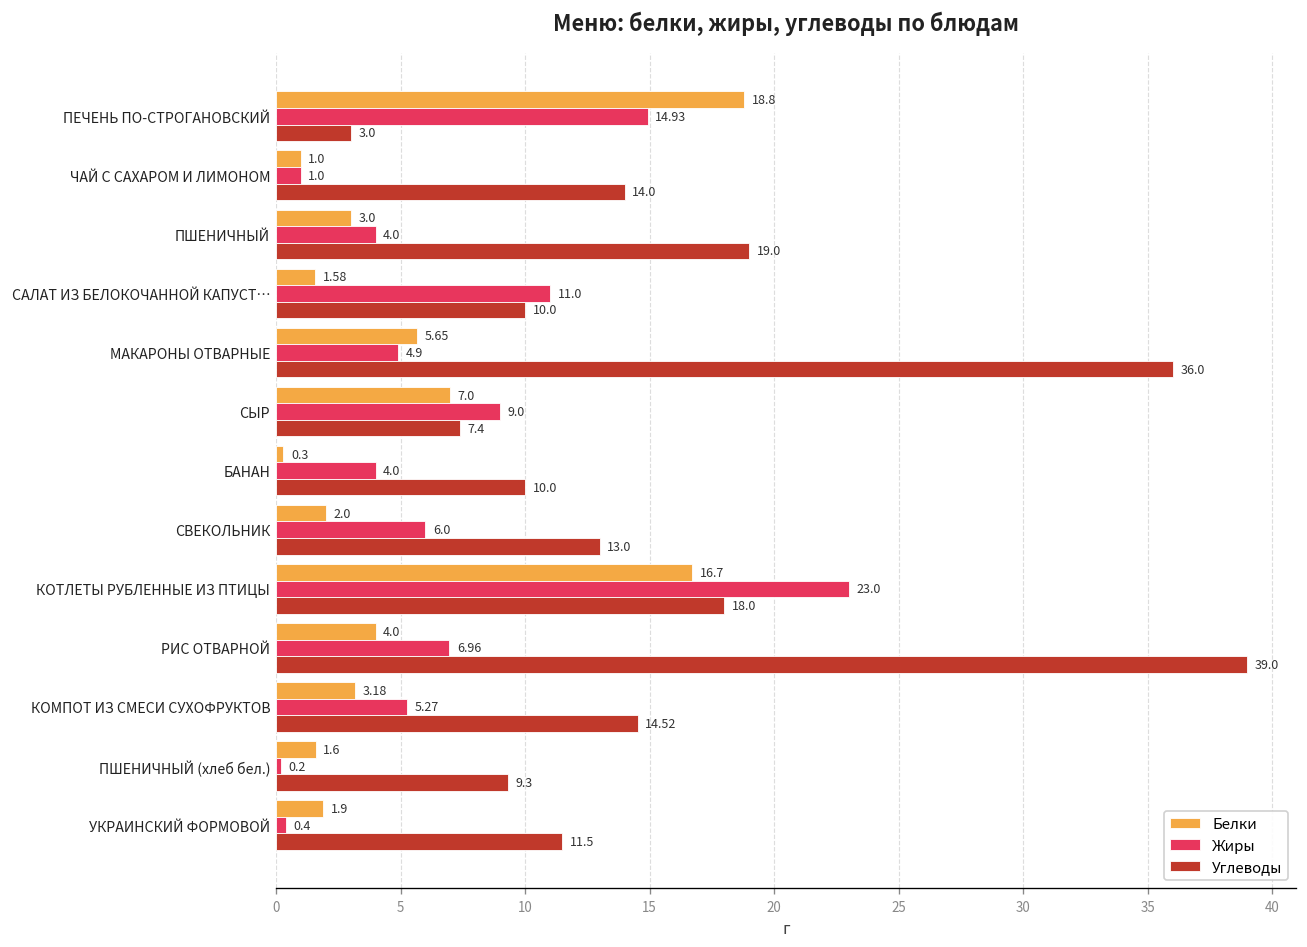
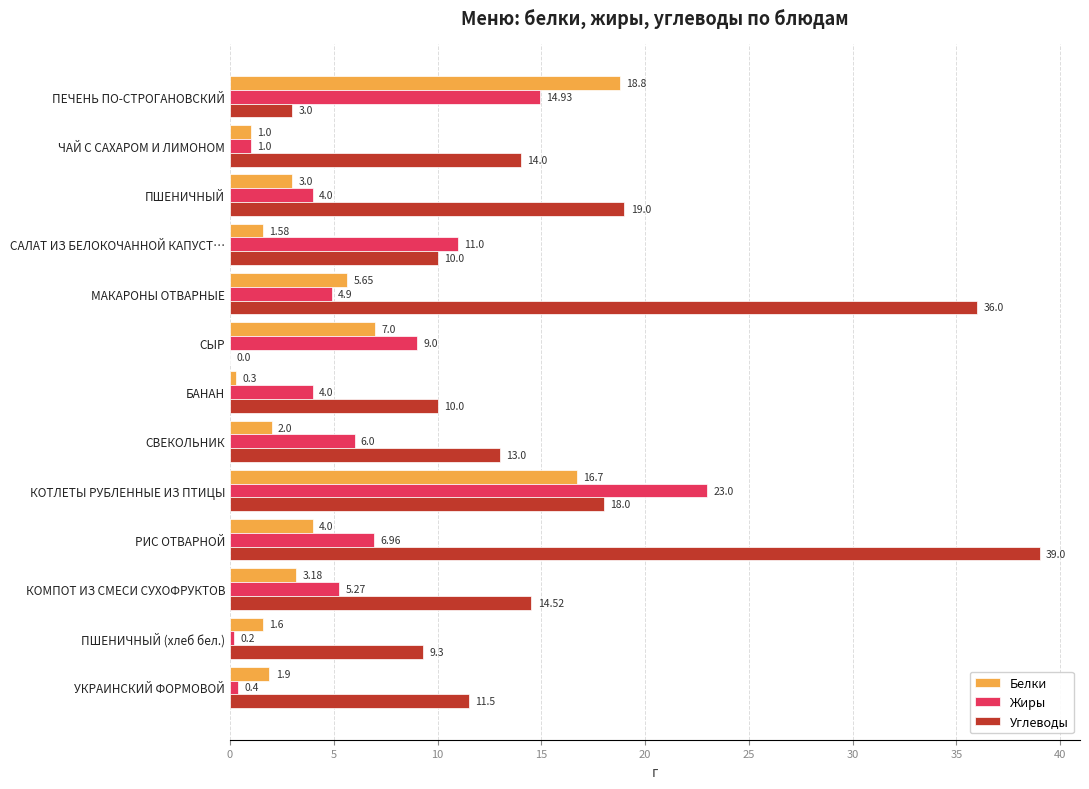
  {
    "Белки": {
      "ПЕЧЕНЬ ПО-СТРОГАНОВСКИЙ": 18.8,
      "ЧАЙ С САХАРОМ И ЛИМОНОМ": 1.0,
      "ПШЕНИЧНЫЙ": 3.0,
      "САЛАТ ИЗ БЕЛОКОЧАННОЙ КАПУСТ…": 1.58,
      "МАКАРОНЫ ОТВАРНЫЕ": 5.65,
      "СЫР": 7.0,
      "БАНАН": 0.3,
      "СВЕКОЛЬНИК": 2.0,
      "КОТЛЕТЫ РУБЛЕННЫЕ ИЗ ПТИЦЫ": 16.7,
      "РИС ОТВАРНОЙ": 4.0,
      "КОМПОТ ИЗ СМЕСИ СУХОФРУКТОВ": 3.18,
      "ПШЕНИЧНЫЙ (хлеб бел.)": 1.6,
      "УКРАИНСКИЙ ФОРМОВОЙ": 1.9
    },
    "Жиры": {
      "ПЕЧЕНЬ ПО-СТРОГАНОВСКИЙ": 14.93,
      "ЧАЙ С САХАРОМ И ЛИМОНОМ": 1.0,
      "ПШЕНИЧНЫЙ": 4.0,
      "САЛАТ ИЗ БЕЛОКОЧАННОЙ КАПУСТ…": 11.0,
      "МАКАРОНЫ ОТВАРНЫЕ": 4.9,
      "СЫР": 9.0,
      "БАНАН": 4.0,
      "СВЕКОЛЬНИК": 6.0,
      "КОТЛЕТЫ РУБЛЕННЫЕ ИЗ ПТИЦЫ": 23.0,
      "РИС ОТВАРНОЙ": 6.96,
      "КОМПОТ ИЗ СМЕСИ СУХОФРУКТОВ": 5.27,
      "ПШЕНИЧНЫЙ (хлеб бел.)": 0.2,
      "УКРАИНСКИЙ ФОРМОВОЙ": 0.4
    },
    "Углеводы": {
      "ПЕЧЕНЬ ПО-СТРОГАНОВСКИЙ": 3.0,
      "ЧАЙ С САХАРОМ И ЛИМОНОМ": 14.0,
      "ПШЕНИЧНЫЙ": 19.0,
      "САЛАТ ИЗ БЕЛОКОЧАННОЙ КАПУСТ…": 10.0,
      "МАКАРОНЫ ОТВАРНЫЕ": 36.0,
-     "СЫР": 7.4,
+     "СЫР": 0.0,
      "БАНАН": 10.0,
      "СВЕКОЛЬНИК": 13.0,
      "КОТЛЕТЫ РУБЛЕННЫЕ ИЗ ПТИЦЫ": 18.0,
      "РИС ОТВАРНОЙ": 39.0,
      "КОМПОТ ИЗ СМЕСИ СУХОФРУКТОВ": 14.52,
      "ПШЕНИЧНЫЙ (хлеб бел.)": 9.3,
      "УКРАИНСКИЙ ФОРМОВОЙ": 11.5
    }
  }
